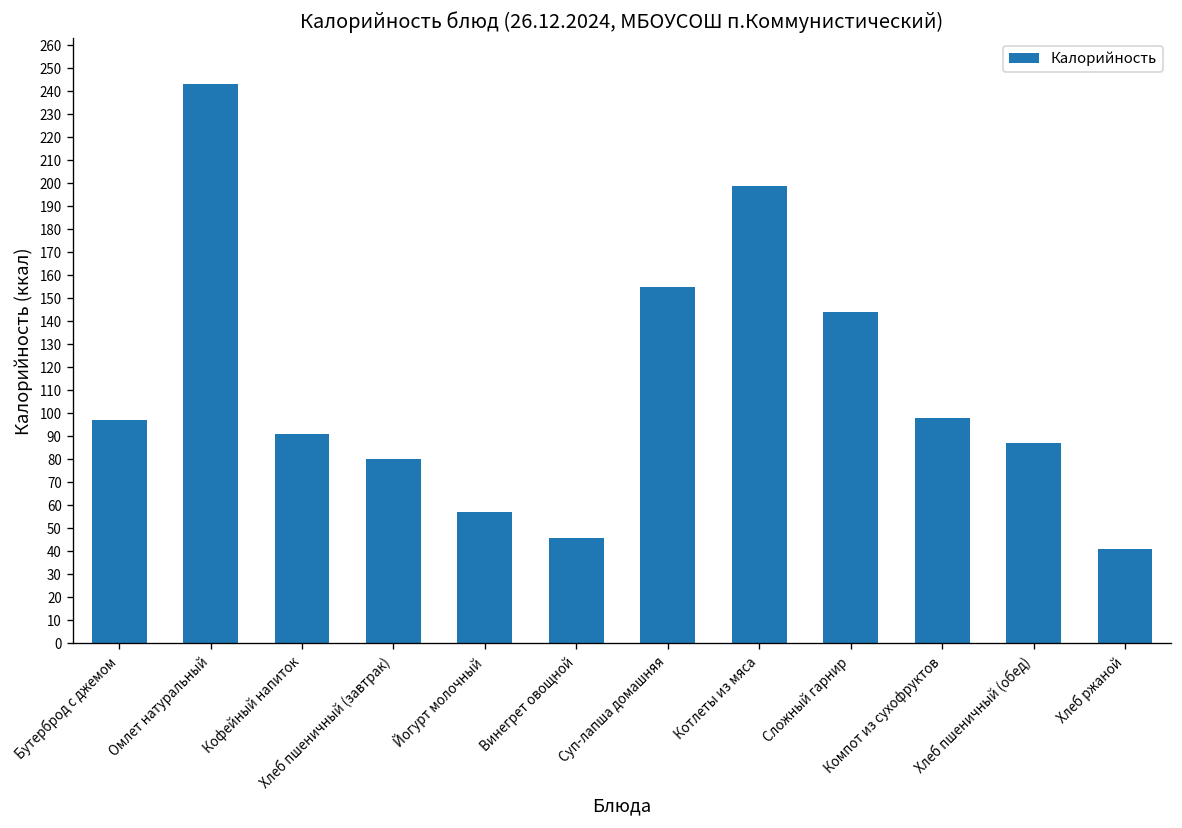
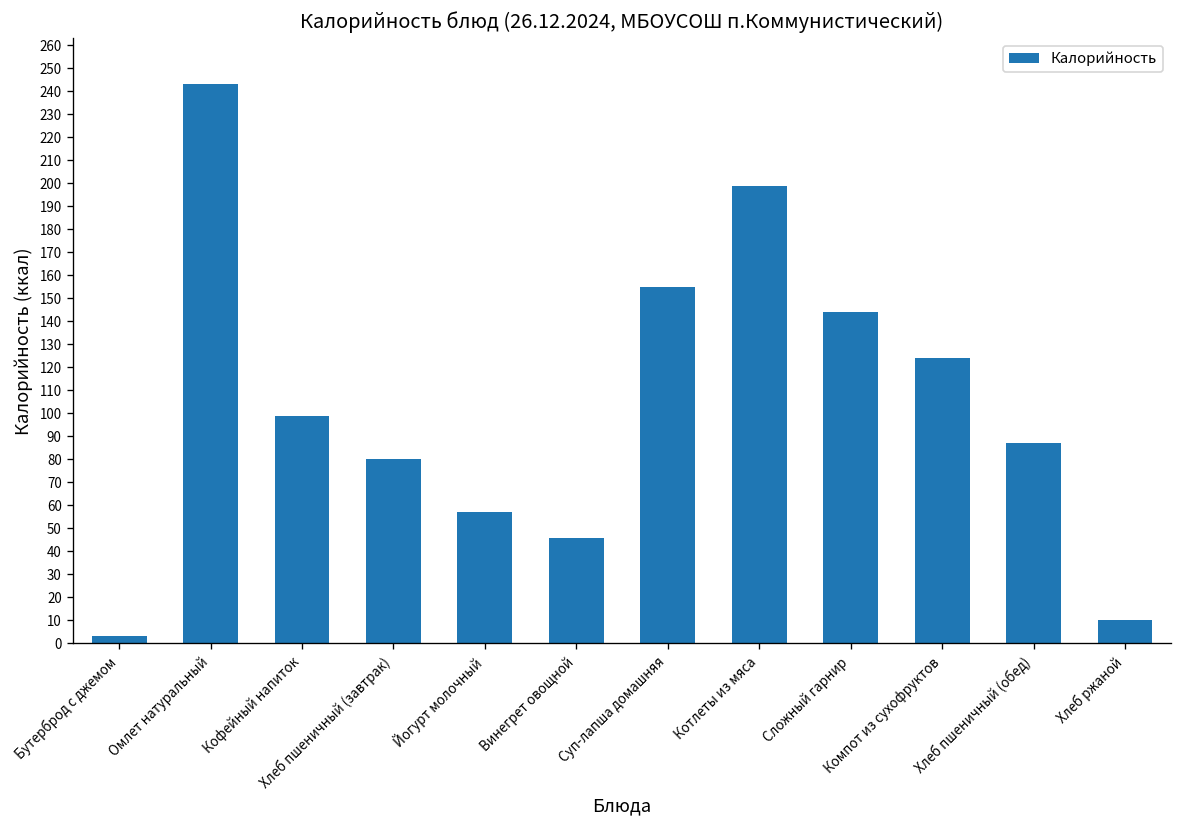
  {
-   "Бутерброд с джемом": 97,
+   "Бутерброд с джемом": 3,
    "Омлет натуральный": 243,
-   "Кофейный напиток": 91,
+   "Кофейный напиток": 99,
    "Хлеб пшеничный (завтрак)": 80,
    "Йогурт молочный": 57,
    "Винегрет овощной": 46,
    "Суп-лапша домашняя": 155,
    "Котлеты из мяса": 199,
    "Сложный гарнир": 144,
-   "Компот из сухофруктов": 98,
+   "Компот из сухофруктов": 124,
    "Хлеб пшеничный (обед)": 87,
-   "Хлеб ржаной": 41
+   "Хлеб ржаной": 10
  }
